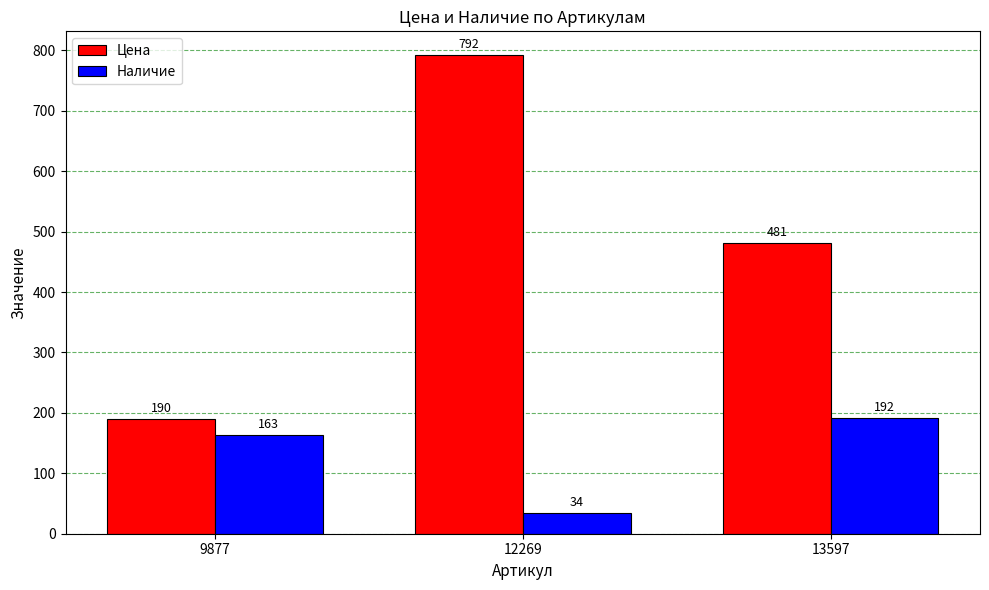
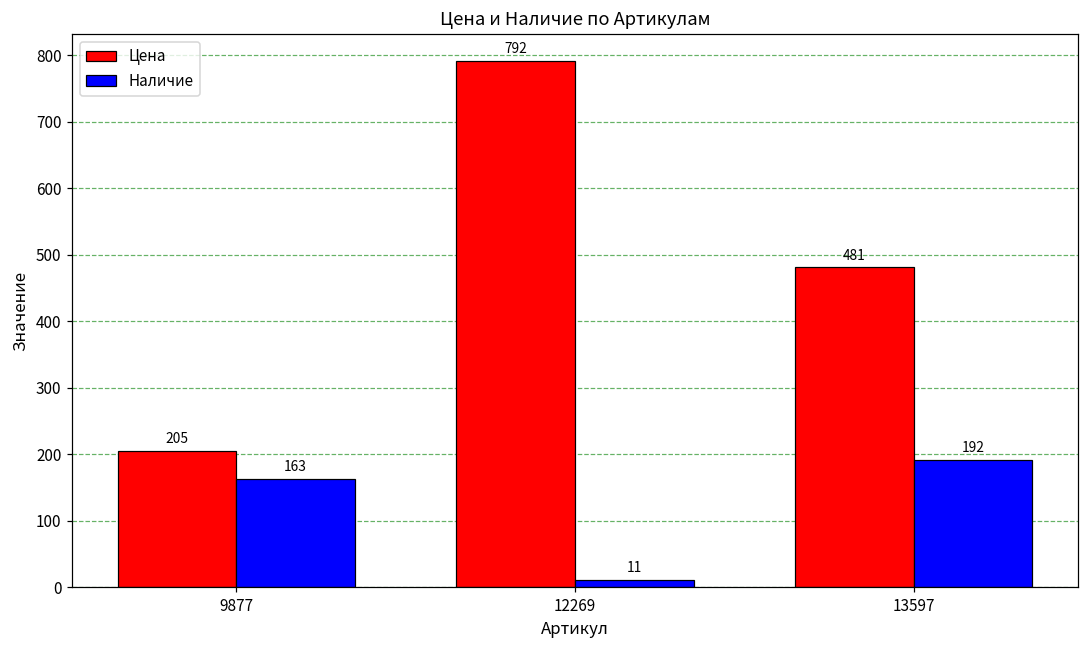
  {
    "Цена": {
-     "9877": 190,
+     "9877": 205,
      "12269": 792,
      "13597": 481
    },
    "Наличие": {
      "9877": 163,
-     "12269": 34,
+     "12269": 11,
      "13597": 192
    }
  }
